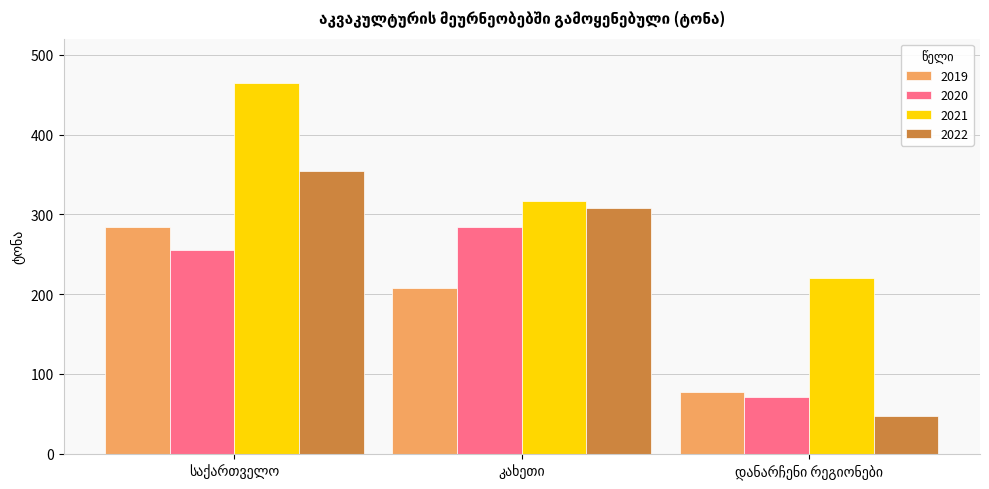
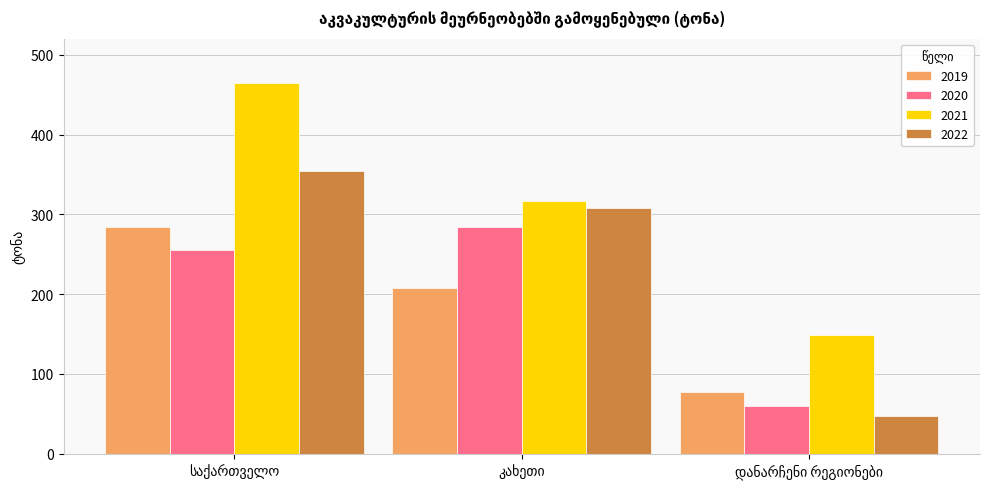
  {
    "2020": {
      "საქართველო": 260,
      "კახეთი": 280,
-     "დანარჩენი რეგიონები": 70
+     "დანარჩენი რეგიონები": 60
    },
    "2021": {
      "საქართველო": 470,
      "კახეთი": 320,
-     "დანარჩენი რეგიონები": 220
+     "დანარჩენი რეგიონები": 150
    }
  }
